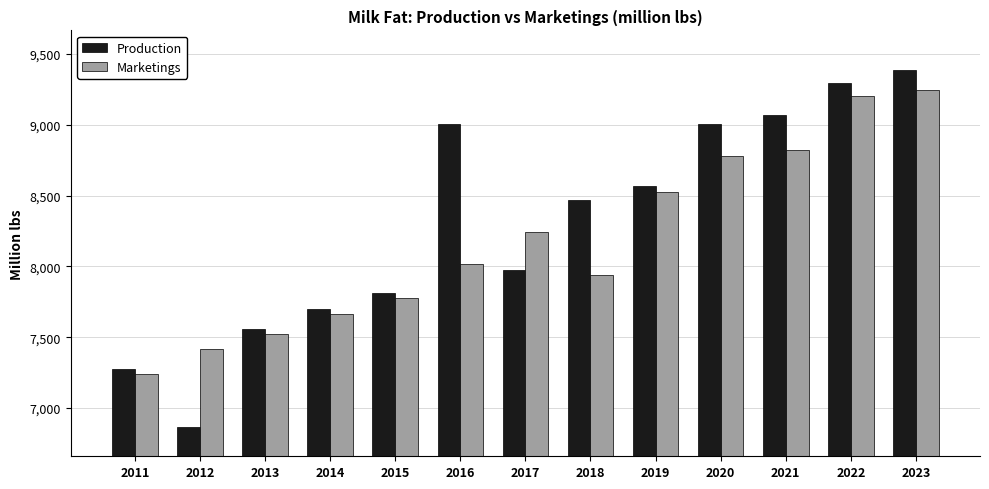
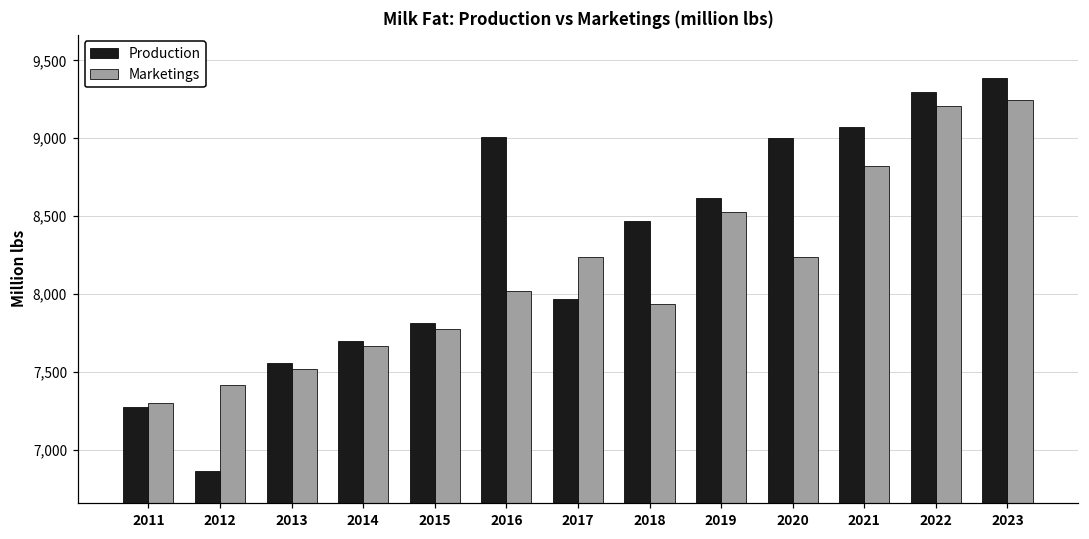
  {
    "Production": {
      "2011": "7,280",
      "2012": "6,870",
      "2013": "7,560",
      "2014": "7,700",
      "2015": "7,810",
      "2016": "9,010",
      "2017": "7,970",
      "2018": "8,470",
-     "2019": "8,570",
+     "2019": "8,620",
      "2020": "9,000",
      "2021": "9,070",
      "2022": "9,300",
      "2023": "9,380"
    },
    "Marketings": {
-     "2011": "7,240",
+     "2011": "7,300",
      "2012": "7,420",
      "2013": "7,520",
      "2014": "7,670",
      "2015": "7,780",
      "2016": "8,020",
      "2017": "8,240",
      "2018": "7,940",
      "2019": "8,530",
-     "2020": "8,780",
+     "2020": "8,240",
      "2021": "8,820",
      "2022": "9,210",
      "2023": "9,250"
    }
  }
